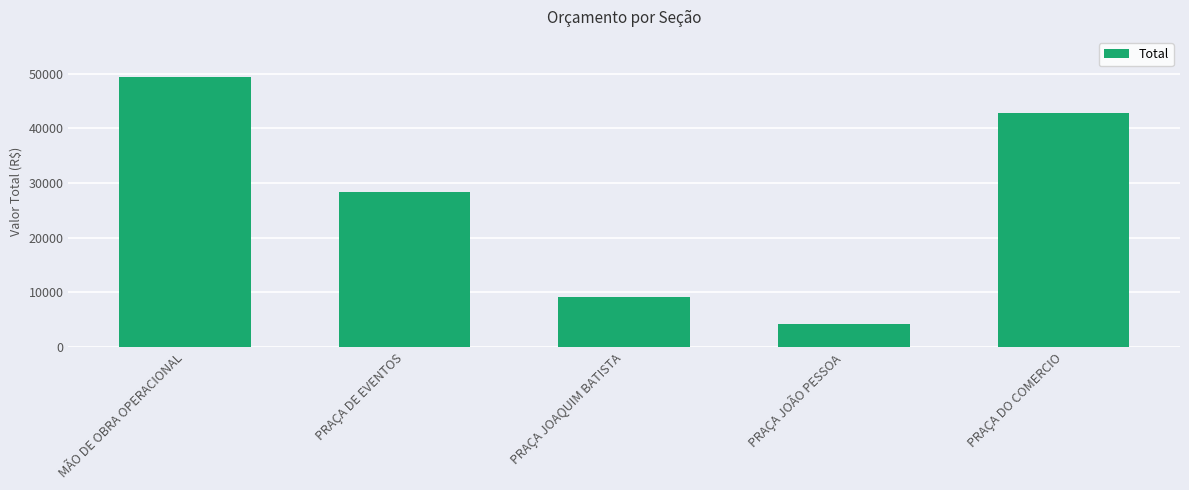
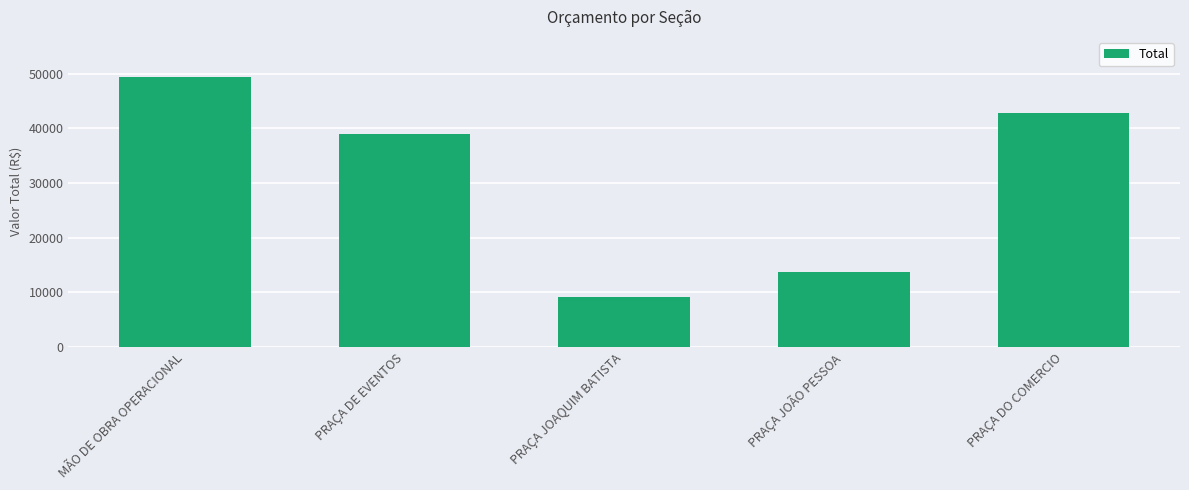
  {
    "MÃO DE OBRA OPERACIONAL": 49000,
-   "PRAÇA DE EVENTOS": 28000,
+   "PRAÇA DE EVENTOS": 39000,
    "PRAÇA JOAQUIM BATISTA": 9000,
-   "PRAÇA JOÃO PESSOA": 4000,
+   "PRAÇA JOÃO PESSOA": 14000,
    "PRAÇA DO COMERCIO": 43000
  }
